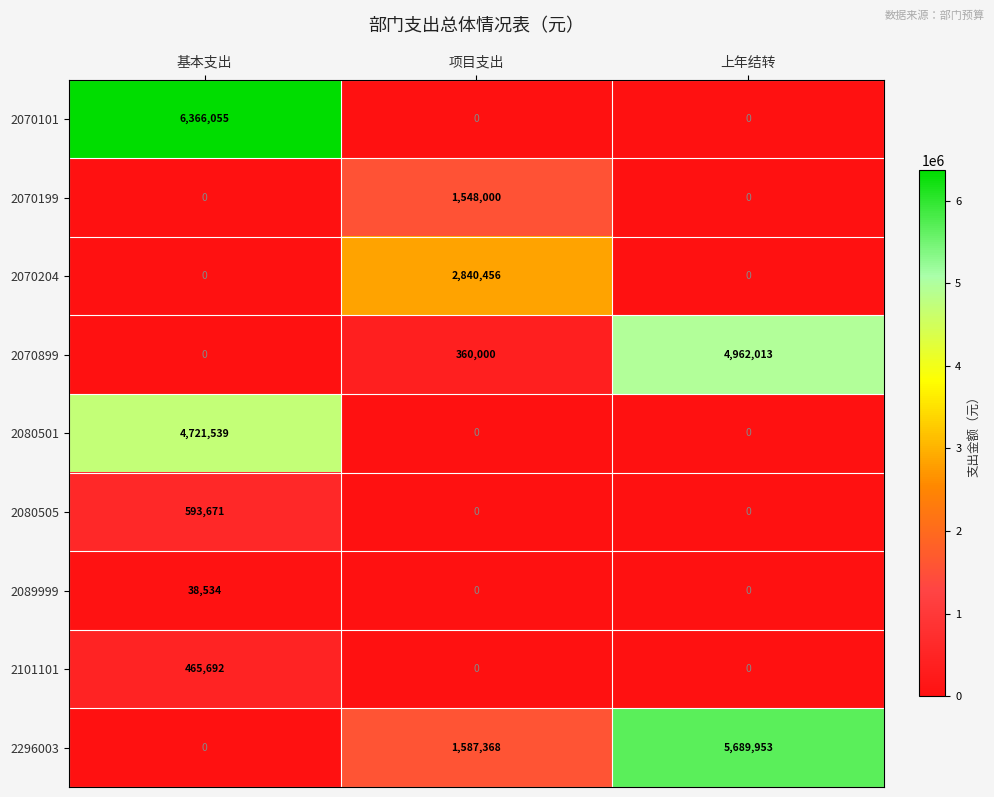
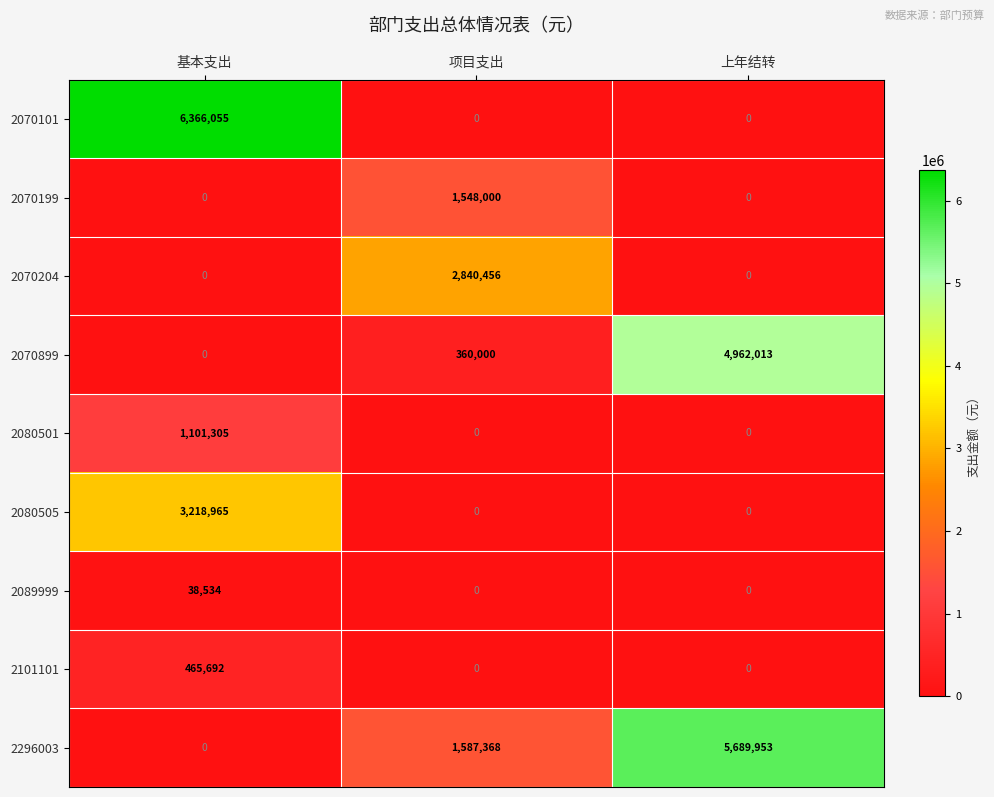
  {
    "2070101": {
      "基本支出": "6,366,055",
      "项目支出": "0",
      "上年结转": "0"
    },
    "2070199": {
      "基本支出": "0",
      "项目支出": "1,548,000",
      "上年结转": "0"
    },
    "2070204": {
      "基本支出": "0",
      "项目支出": "2,840,456",
      "上年结转": "0"
    },
    "2070899": {
      "基本支出": "0",
      "项目支出": "360,000",
      "上年结转": "4,962,013"
    },
    "2080501": {
-     "基本支出": "4,721,539",
+     "基本支出": "1,101,305",
      "项目支出": "0",
      "上年结转": "0"
    },
    "2080505": {
-     "基本支出": "593,671",
+     "基本支出": "3,218,965",
      "项目支出": "0",
      "上年结转": "0"
    },
    "2089999": {
      "基本支出": "38,534",
      "项目支出": "0",
      "上年结转": "0"
    },
    "2101101": {
      "基本支出": "465,692",
      "项目支出": "0",
      "上年结转": "0"
    },
    "2296003": {
      "基本支出": "0",
      "项目支出": "1,587,368",
      "上年结转": "5,689,953"
    }
  }
